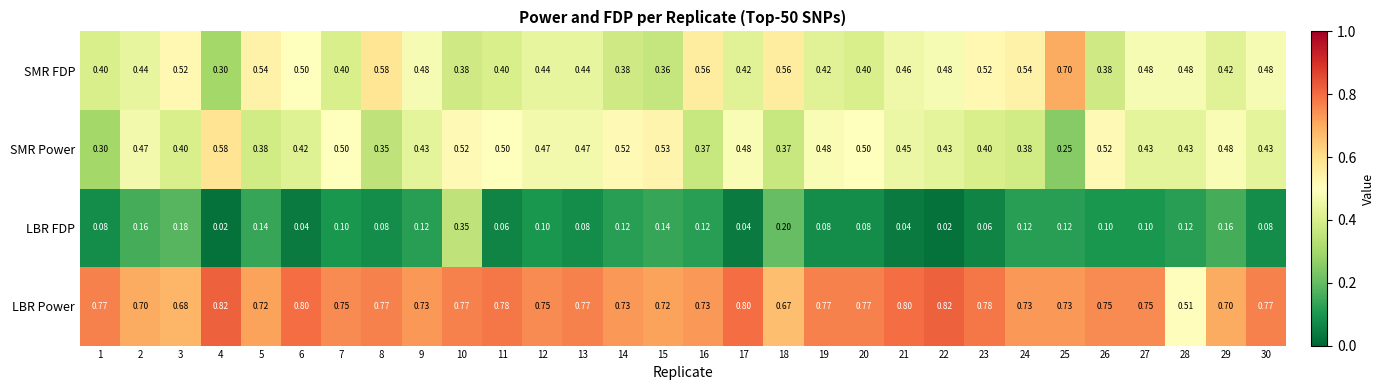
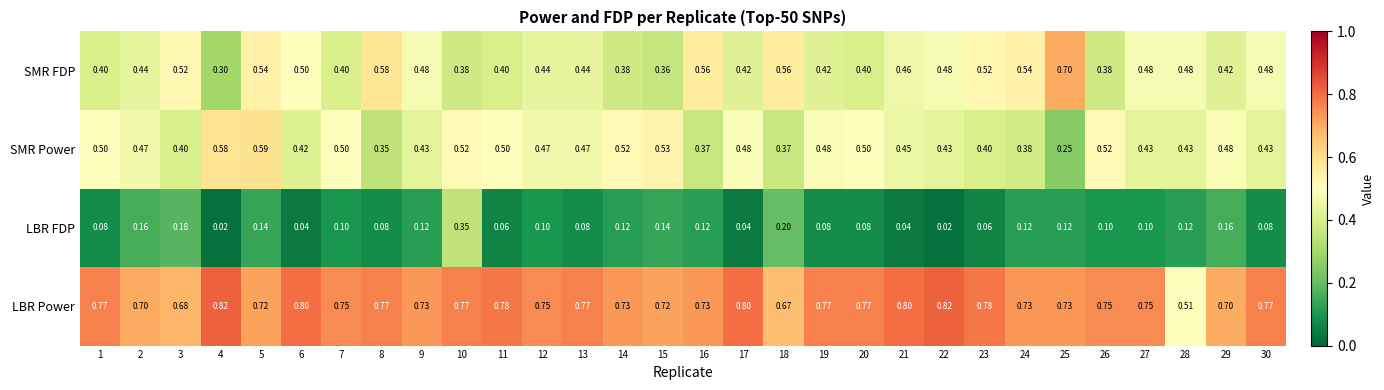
  {
    "SMR FDP": {
      "1": 0.40,
      "2": 0.44,
      "3": 0.52,
      "4": 0.30,
      "5": 0.54,
      "6": 0.50,
      "7": 0.40,
      "8": 0.58,
      "9": 0.48,
      "10": 0.38,
      "11": 0.40,
      "12": 0.44,
      "13": 0.44,
      "14": 0.38,
      "15": 0.36,
      "16": 0.56,
      "17": 0.42,
      "18": 0.56,
      "19": 0.42,
      "20": 0.40,
      "21": 0.46,
      "22": 0.48,
      "23": 0.52,
      "24": 0.54,
      "25": 0.70,
      "26": 0.38,
      "27": 0.48,
      "28": 0.48,
      "29": 0.42,
      "30": 0.48
    },
    "SMR Power": {
-     "1": 0.30,
+     "1": 0.50,
      "2": 0.47,
      "3": 0.40,
      "4": 0.58,
-     "5": 0.38,
+     "5": 0.59,
      "6": 0.42,
      "7": 0.50,
      "8": 0.35,
      "9": 0.43,
      "10": 0.52,
      "11": 0.50,
      "12": 0.47,
      "13": 0.47,
      "14": 0.52,
      "15": 0.53,
      "16": 0.37,
      "17": 0.48,
      "18": 0.37,
      "19": 0.48,
      "20": 0.50,
      "21": 0.45,
      "22": 0.43,
      "23": 0.40,
      "24": 0.38,
      "25": 0.25,
      "26": 0.52,
      "27": 0.43,
      "28": 0.43,
      "29": 0.48,
      "30": 0.43
    },
    "LBR FDP": {
      "1": 0.08,
      "2": 0.16,
      "3": 0.18,
      "4": 0.02,
      "5": 0.14,
      "6": 0.04,
      "7": 0.10,
      "8": 0.08,
      "9": 0.12,
      "10": 0.35,
      "11": 0.06,
      "12": 0.10,
      "13": 0.08,
      "14": 0.12,
      "15": 0.14,
      "16": 0.12,
      "17": 0.04,
      "18": 0.20,
      "19": 0.08,
      "20": 0.08,
      "21": 0.04,
      "22": 0.02,
      "23": 0.06,
      "24": 0.12,
      "25": 0.12,
      "26": 0.10,
      "27": 0.10,
      "28": 0.12,
      "29": 0.16,
      "30": 0.08
    },
    "LBR Power": {
      "1": 0.77,
      "2": 0.70,
      "3": 0.68,
      "4": 0.82,
      "5": 0.72,
      "6": 0.80,
      "7": 0.75,
      "8": 0.77,
      "9": 0.73,
      "10": 0.77,
      "11": 0.78,
      "12": 0.75,
      "13": 0.77,
      "14": 0.73,
      "15": 0.72,
      "16": 0.73,
      "17": 0.80,
      "18": 0.67,
      "19": 0.77,
      "20": 0.77,
      "21": 0.80,
      "22": 0.82,
      "23": 0.78,
      "24": 0.73,
      "25": 0.73,
      "26": 0.75,
      "27": 0.75,
      "28": 0.51,
      "29": 0.70,
      "30": 0.77
    }
  }
